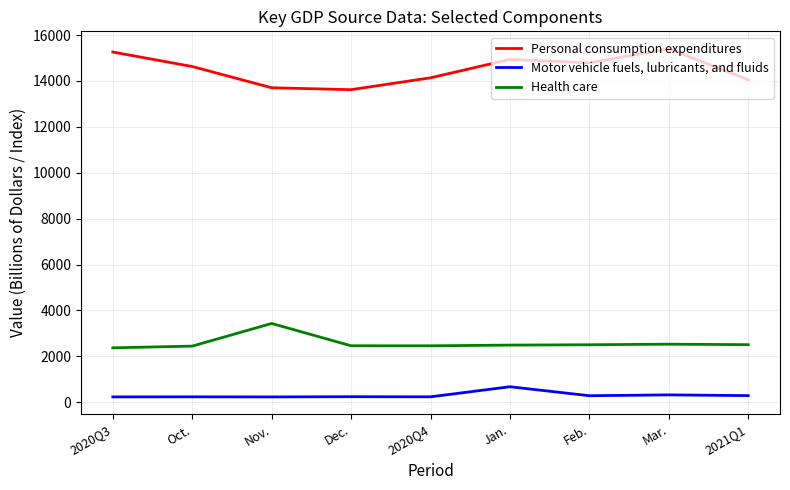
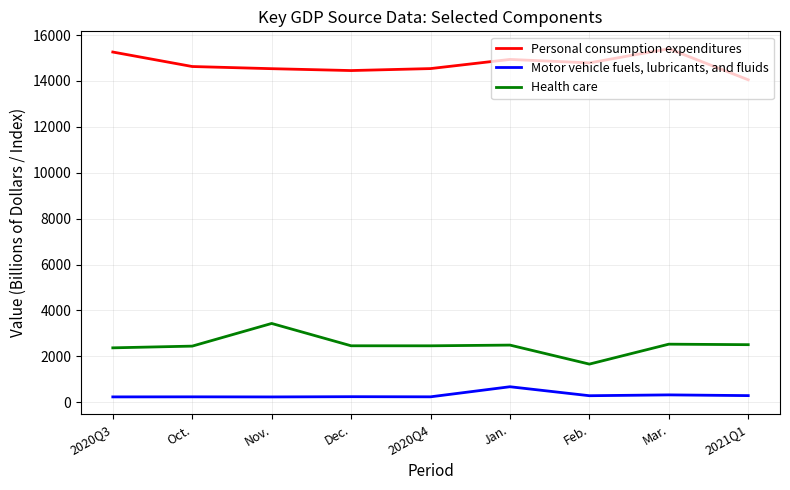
  {
    "Personal consumption expenditures": {
      "2020Q3": 15300,
      "Oct.": 14600,
-     "Nov.": 13700,
-     "Dec.": 13600,
-     "2020Q4": 14100
+     "Nov.": 14500,
+     "Dec.": 14500,
+     "2020Q4": 14500
    },
    "Motor vehicle fuels, lubricants, and fluids": {
      "2020Q3": 200,
      "Oct.": 200,
      "Nov.": 200,
      "Dec.": 200,
      "2020Q4": 200,
      "Jan.": 700,
      "Feb.": 300,
      "Mar.": 300,
      "2021Q1": 300
    },
    "Health care": {
      "2020Q3": 2400,
      "Oct.": 2400,
      "Nov.": 3400,
      "Dec.": 2500,
      "2020Q4": 2500,
      "Jan.": 2500,
-     "Feb.": 2500,
+     "Feb.": 1700,
      "Mar.": 2500,
      "2021Q1": 2500
    }
  }
